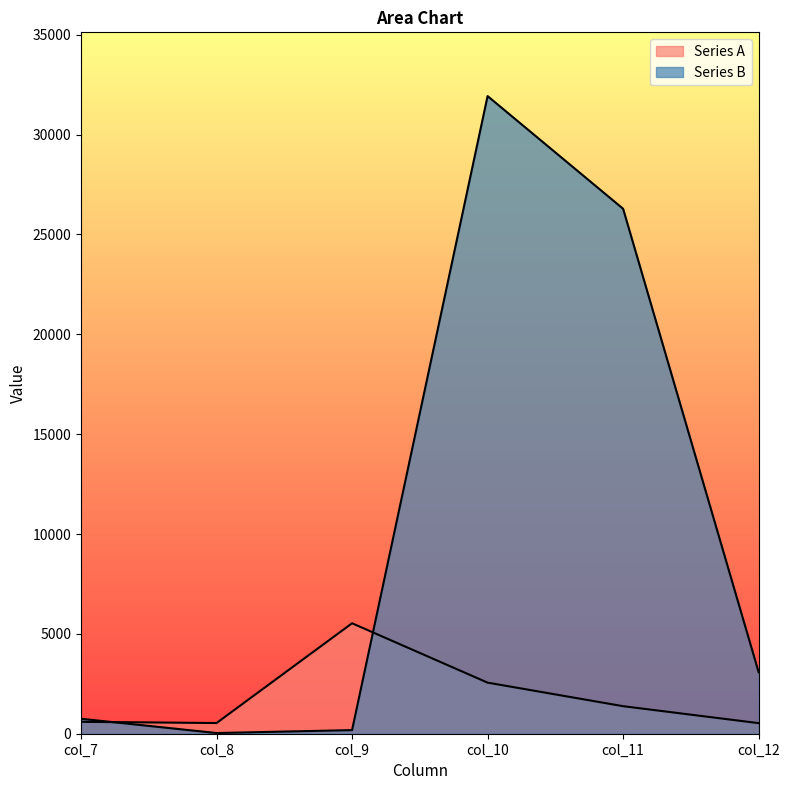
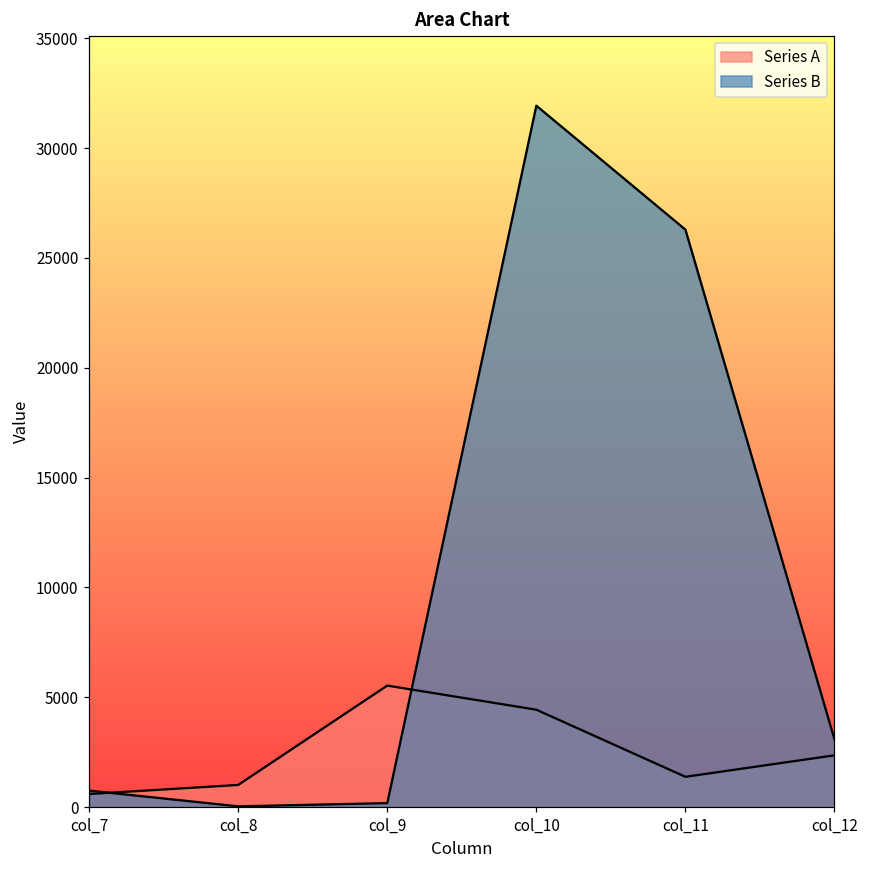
  {
    "Series A": {
      "col_7": 600,
-     "col_8": 500,
+     "col_8": 1000,
      "col_9": 5500,
-     "col_10": 2600,
+     "col_10": 4400,
      "col_11": 1400,
-     "col_12": 500
+     "col_12": 2400
    },
    "Series B": {
      "col_7": 700,
      "col_8": 0,
      "col_9": 200,
      "col_10": 31900,
      "col_11": 26300,
      "col_12": 3100
    }
  }
